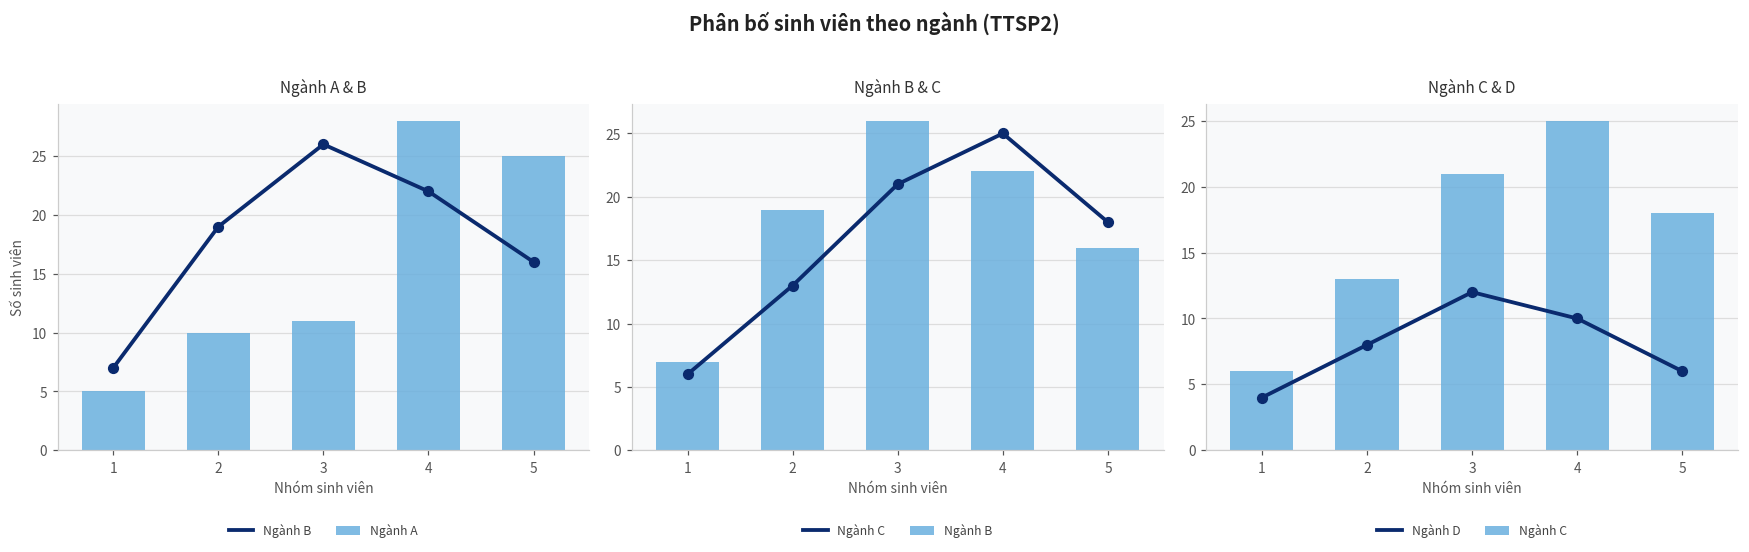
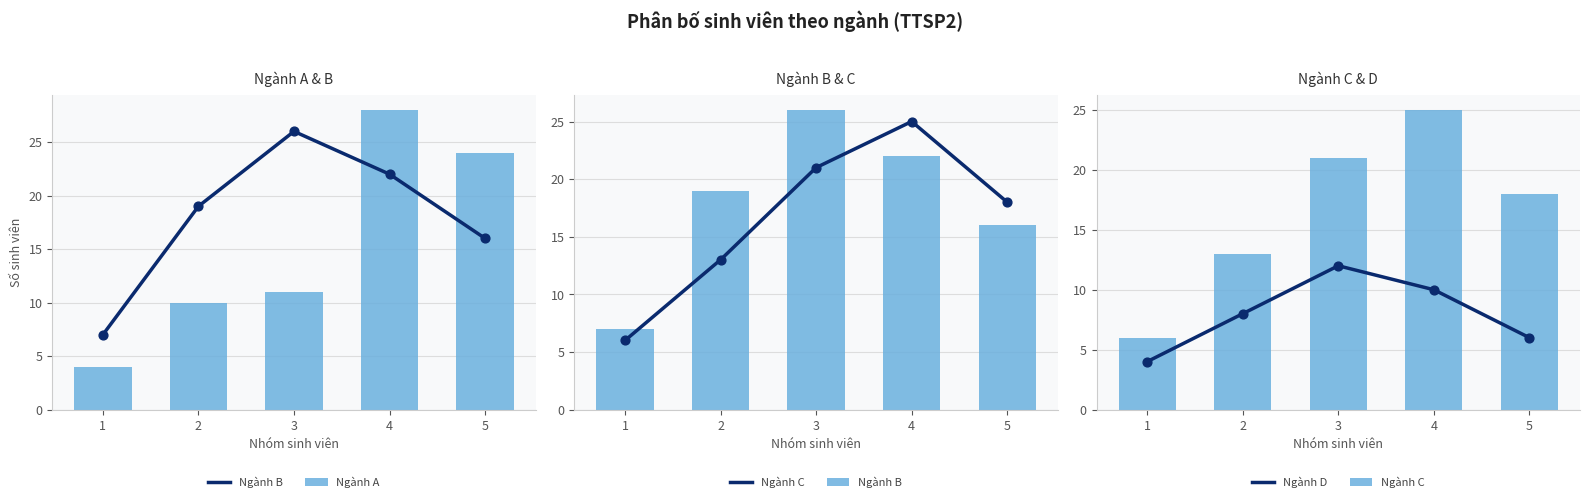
  {
    "Ngành A & B": {
      "Ngành A": {
-       "1": 5,
+       "1": 4,
        "2": 10,
        "3": 11,
        "4": 28,
-       "5": 25
+       "5": 24
      }
    },
    "Ngành B & C": {
      "Ngành B": {
        "1": 7.0,
        "2": 19.0,
        "3": 26.0,
        "4": 22.0,
        "5": 16.0
      }
    },
    "Ngành C & D": {
      "Ngành C": {
        "1": 6.0,
        "2": 13.0,
        "3": 21.0,
        "4": 25.0,
        "5": 18.0
      }
    }
  }
